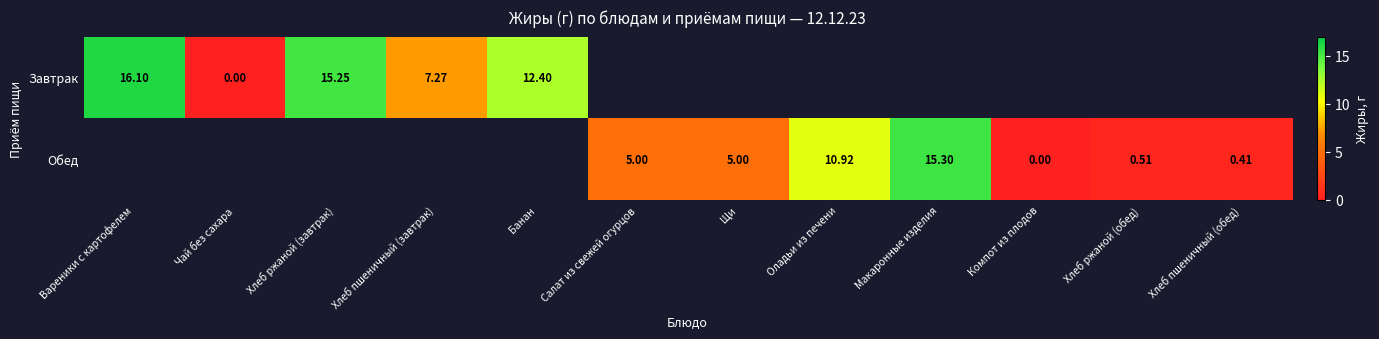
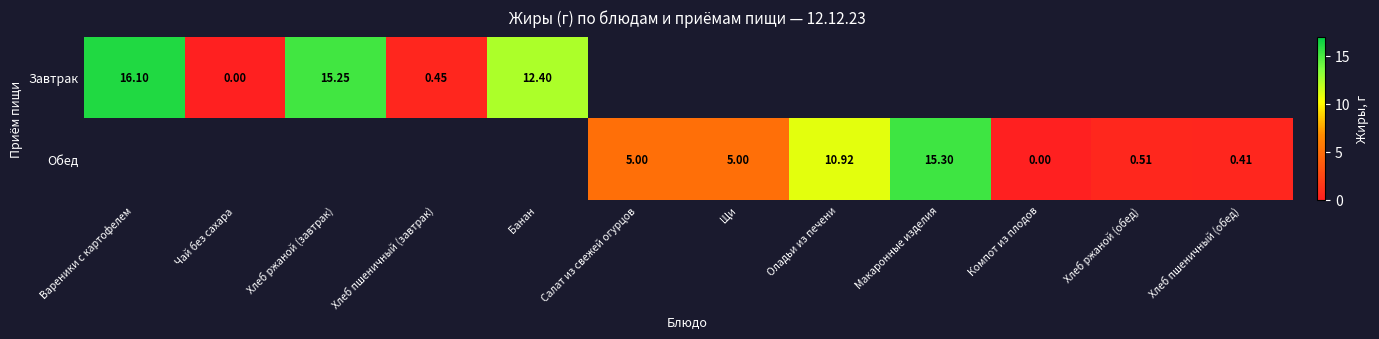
  {
    "Завтрак": {
      "Вареники с картофелем": 16.10,
      "Чай без сахара": 0.00,
      "Хлеб ржаной (завтрак)": 15.25,
-     "Хлеб пшеничный (завтрак)": 7.27,
+     "Хлеб пшеничный (завтрак)": 0.45,
      "Банан": 12.40
    },
    "Обед": {
      "Салат из свежей огурцов": 5.00,
      "Щи": 5.00,
      "Оладьи из печени": 10.92,
      "Макаронные изделия": 15.30,
      "Компот из плодов": 0.00,
      "Хлеб ржаной (обед)": 0.51,
      "Хлеб пшеничный (обед)": 0.41
    }
  }
